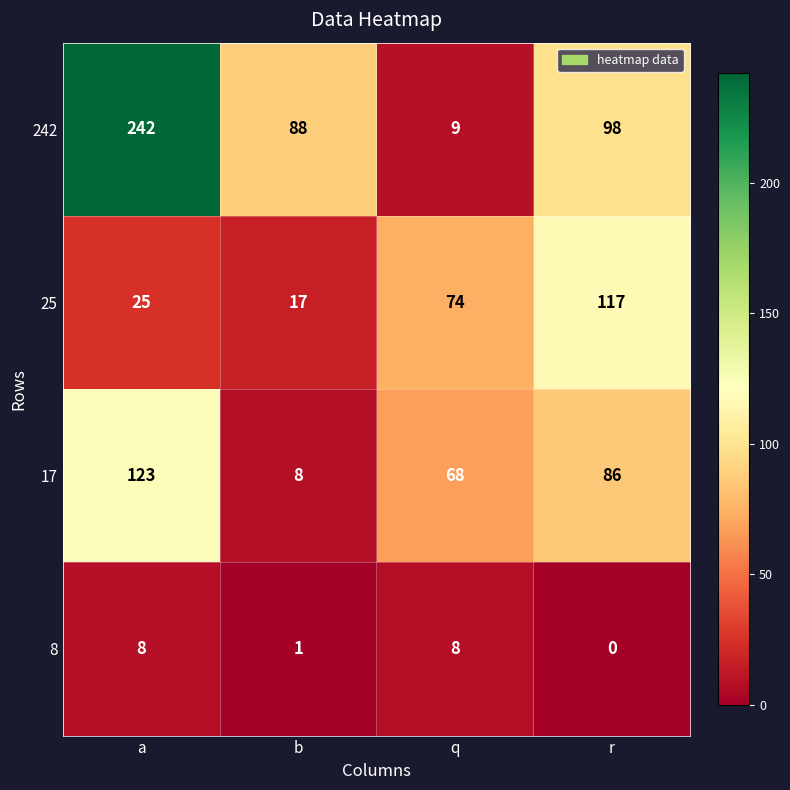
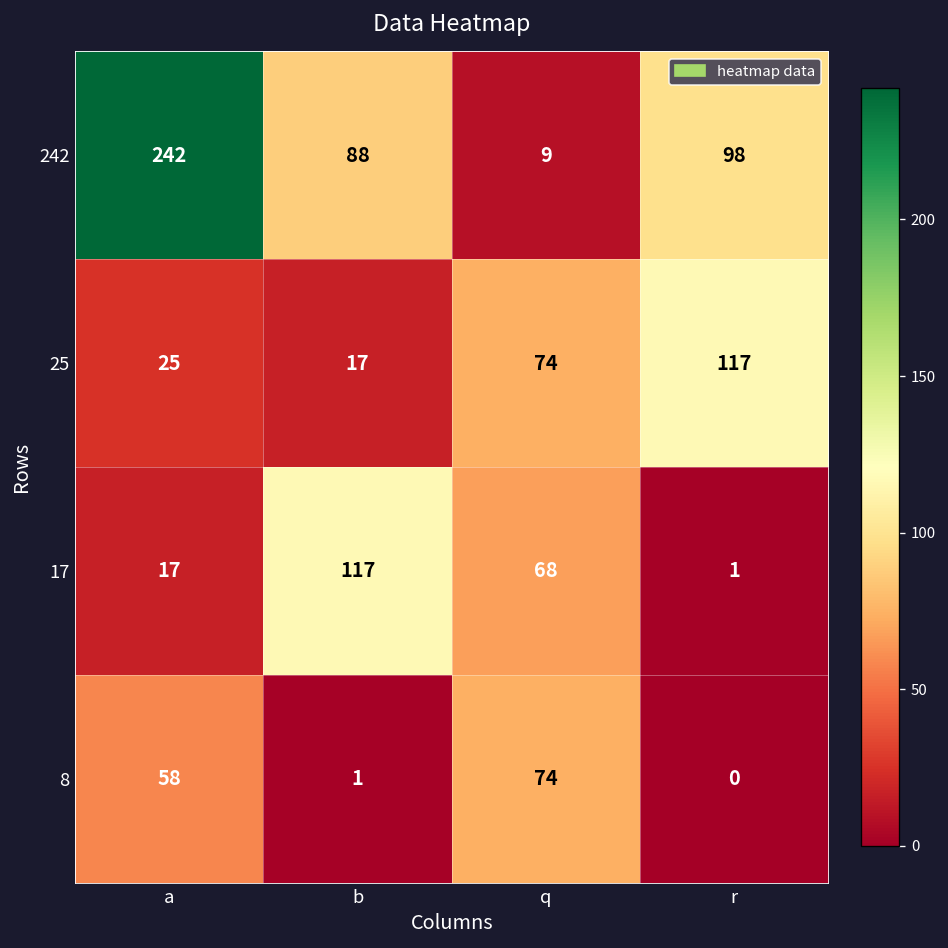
  {
    "242": {
      "a": 242,
      "b": 88,
      "q": 9,
      "r": 98
    },
    "25": {
      "a": 25,
      "b": 17,
      "q": 74,
      "r": 117
    },
    "17": {
-     "a": 123,
-     "b": 8,
+     "a": 17,
+     "b": 117,
      "q": 68,
-     "r": 86
+     "r": 1
    },
    "8": {
-     "a": 8,
+     "a": 58,
      "b": 1,
-     "q": 8,
+     "q": 74,
      "r": 0
    }
  }
